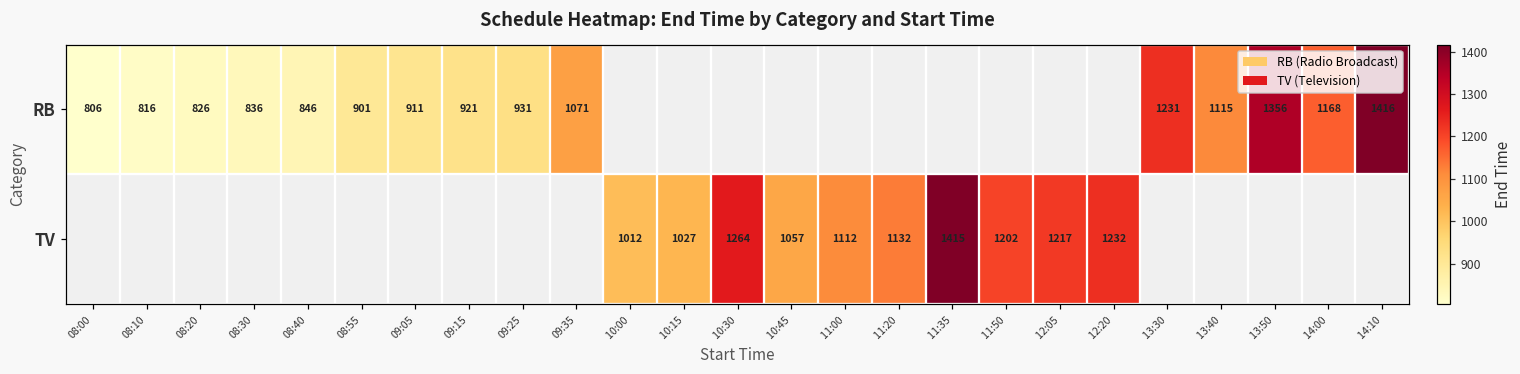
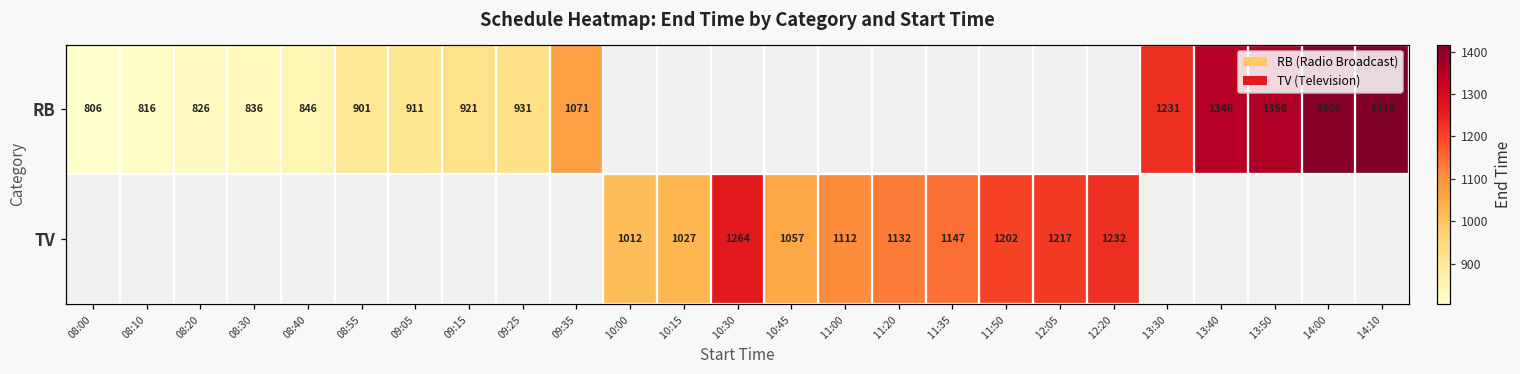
  {
    "RB": {
      "08:00": 806,
      "08:10": 816,
      "08:20": 826,
      "08:30": 836,
      "08:40": 846,
      "08:55": 901,
      "09:05": 911,
      "09:15": 921,
      "09:25": 931,
      "09:35": 1071,
      "13:30": 1231,
-     "13:40": 1115,
+     "13:40": 1346,
      "13:50": 1356,
-     "14:00": 1168,
+     "14:00": 1406,
      "14:10": 1416
    },
    "TV": {
      "10:00": 1012,
      "10:15": 1027,
      "10:30": 1264,
      "10:45": 1057,
      "11:00": 1112,
      "11:20": 1132,
-     "11:35": 1415,
+     "11:35": 1147,
      "11:50": 1202,
      "12:05": 1217,
      "12:20": 1232
    }
  }
